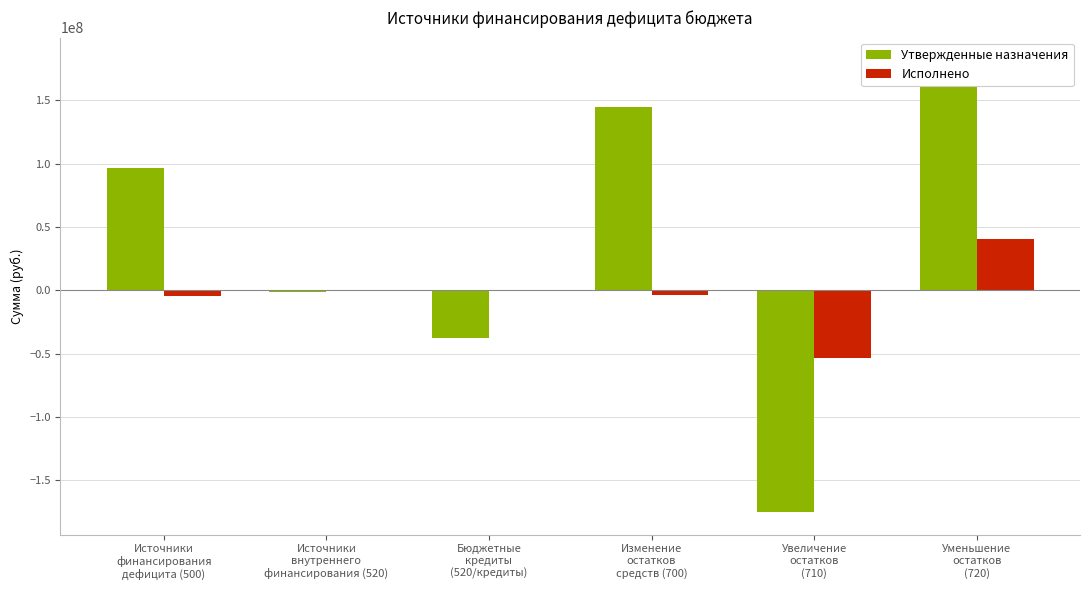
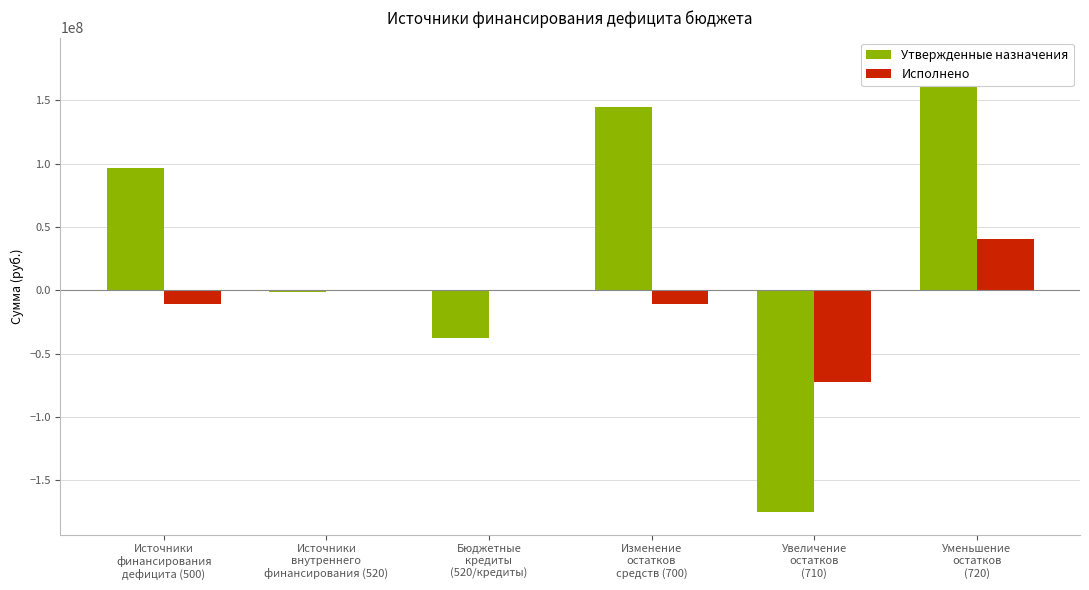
  {
    "Утвержденные назначения": {
      "Источники финансирования дефицита (500)": 97000000,
      "Бюджетные кредиты (520/кредиты)": -38000000,
      "Изменение остатков средств (700)": 144000000,
      "Увеличение остатков (710)": -175000000
    },
    "Исполнено": {
-     "Источники финансирования дефицита (500)": -5000000,
+     "Источники финансирования дефицита (500)": -11000000,
      "Источники внутреннего финансирования (520)": 0,
      "Бюджетные кредиты (520/кредиты)": 0,
-     "Изменение остатков средств (700)": -4000000,
-     "Увеличение остатков (710)": -53000000,
+     "Изменение остатков средств (700)": -11000000,
+     "Увеличение остатков (710)": -72000000,
      "Уменьшение остатков (720)": 40000000
    }
  }
